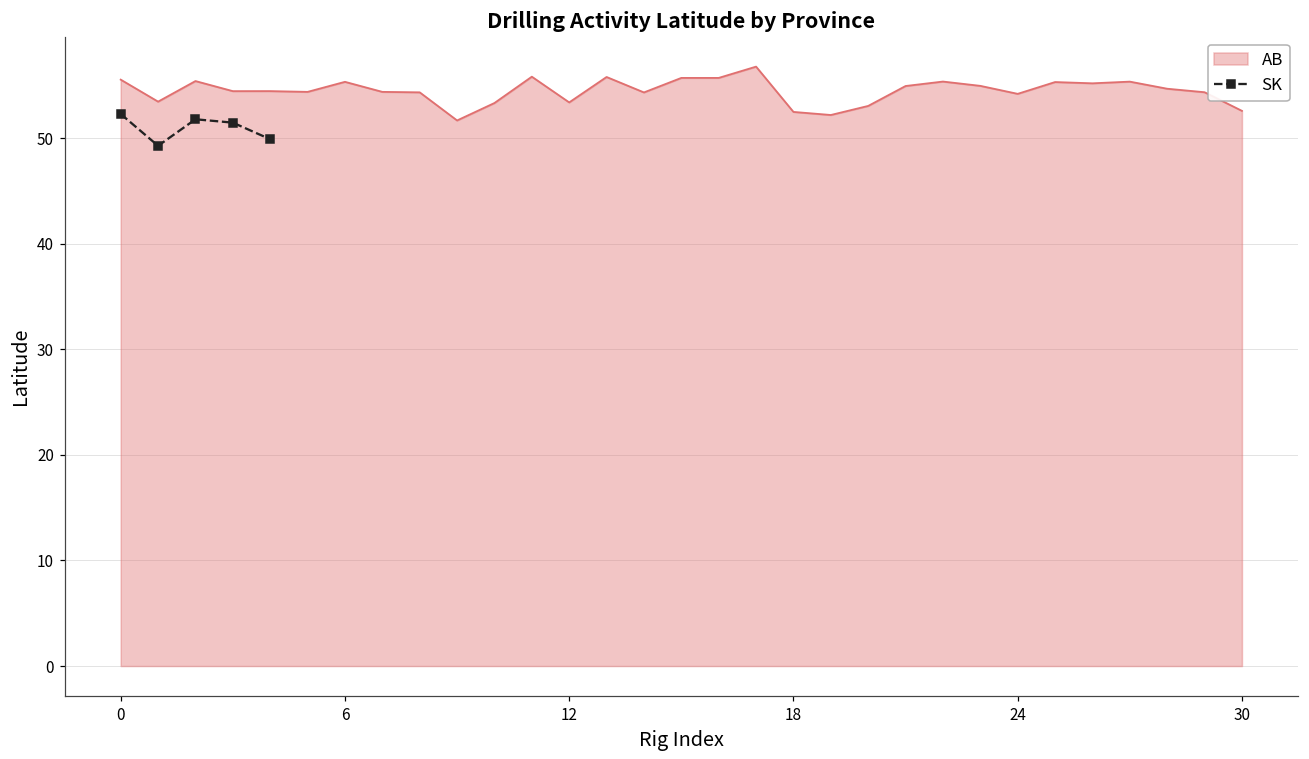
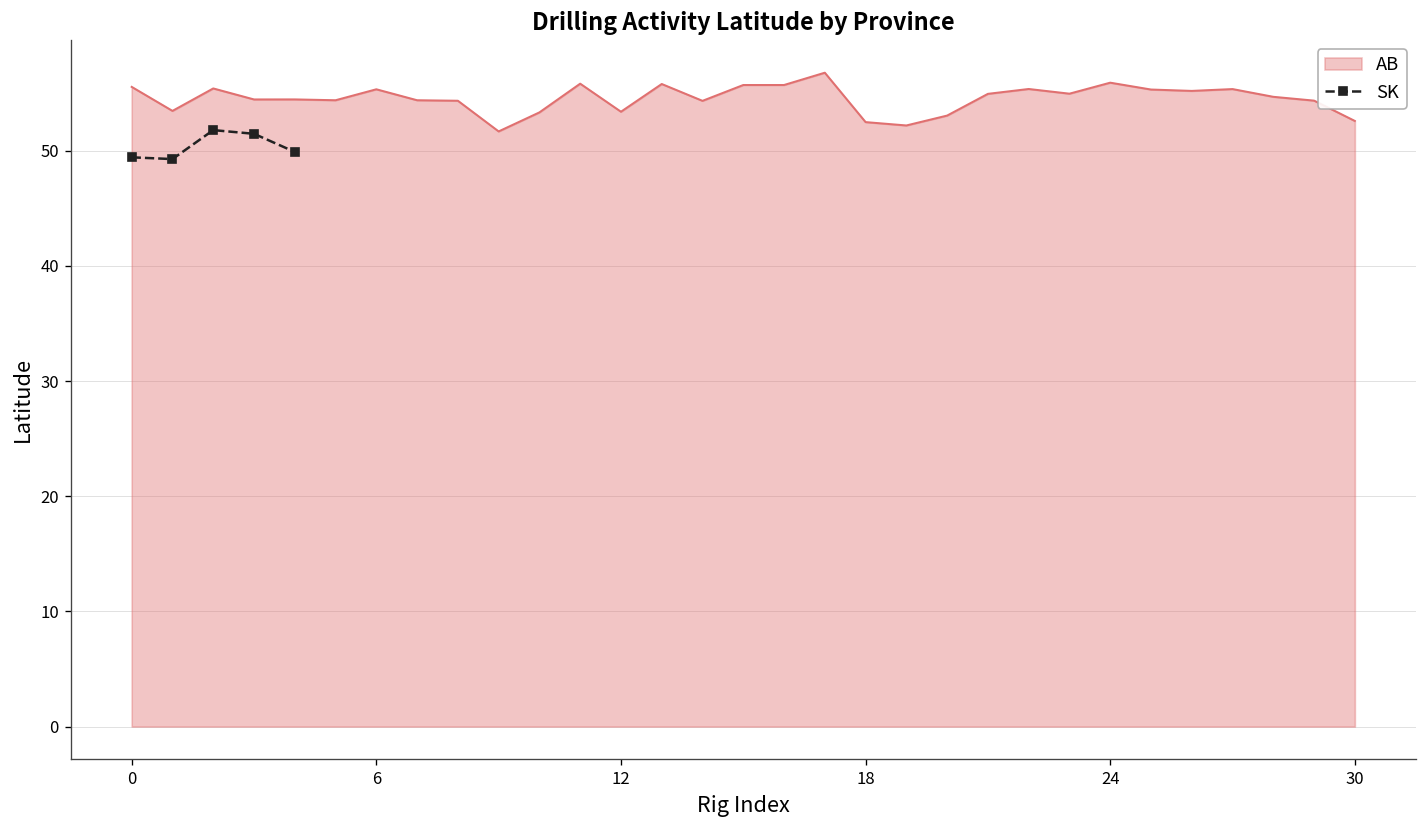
  {
    "AB": {
      "0": 56,
      "6": 55,
      "12": 53,
      "18": 52,
-     "24": 54,
+     "24": 56,
      "30": 53
    },
    "SK": {
-     "0": 52
+     "0": 49
    }
  }
